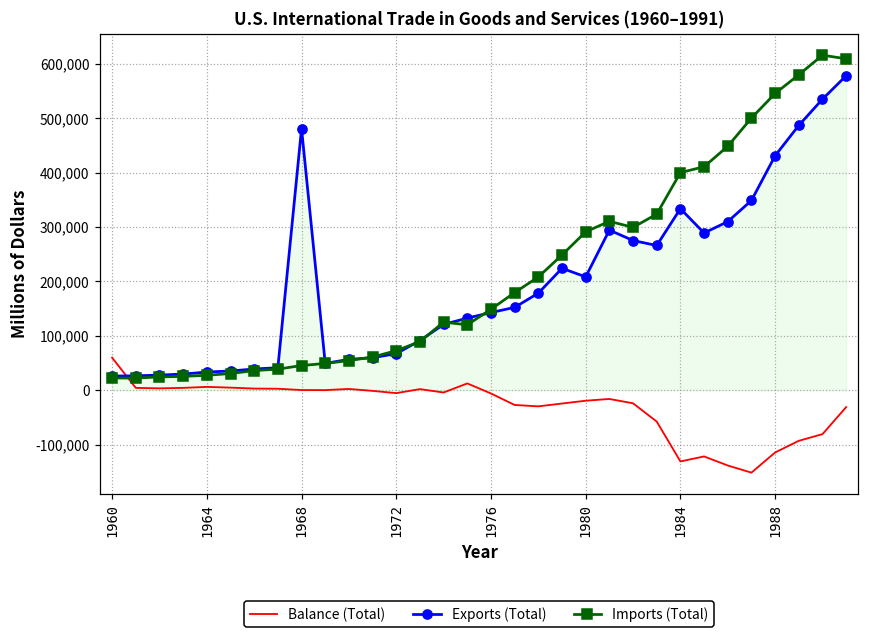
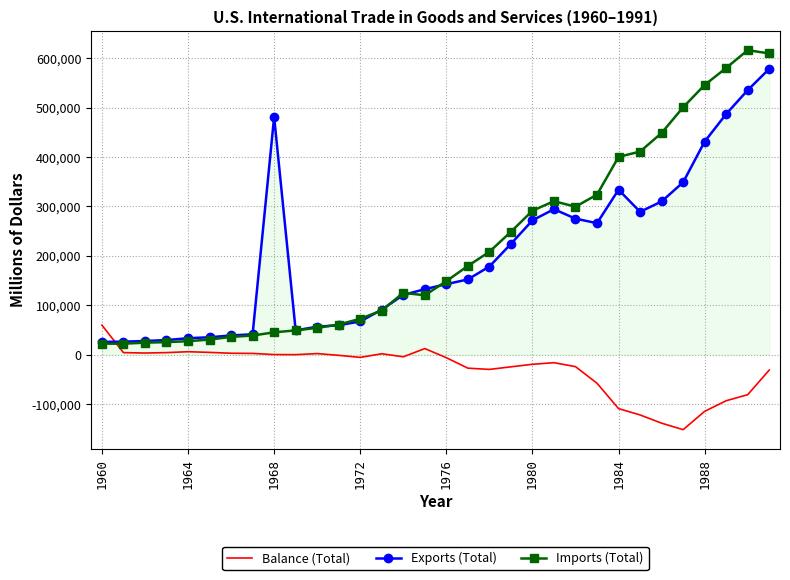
  {
    "Balance (Total)": {
      "1960": "60,000",
      "1964": "10,000",
      "1968": "0",
      "1972": "-10,000",
      "1976": "-10,000",
      "1980": "-20,000",
-     "1984": "-130,000",
+     "1984": "-110,000",
      "1988": "-110,000"
    },
    "Exports (Total)": {
      "1964": "30,000",
      "1968": "480,000",
      "1972": "70,000",
      "1976": "140,000",
-     "1980": "210,000",
+     "1980": "270,000",
      "1984": "330,000",
      "1988": "430,000"
    },
    "Imports (Total)": {
      "1964": "30,000",
      "1968": "50,000",
      "1972": "70,000",
      "1976": "150,000",
      "1980": "290,000",
      "1984": "400,000",
      "1988": "550,000"
    }
  }
